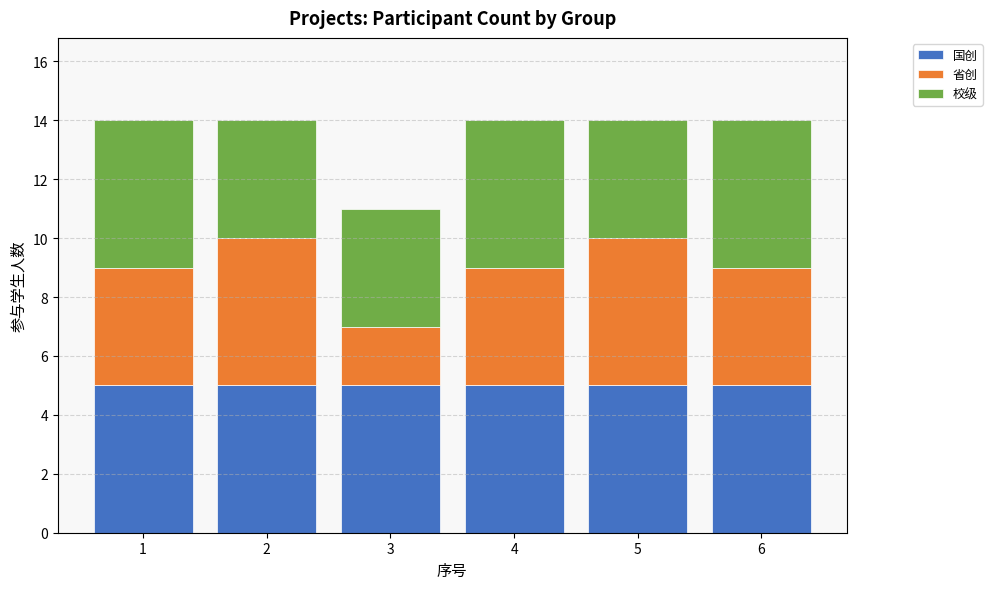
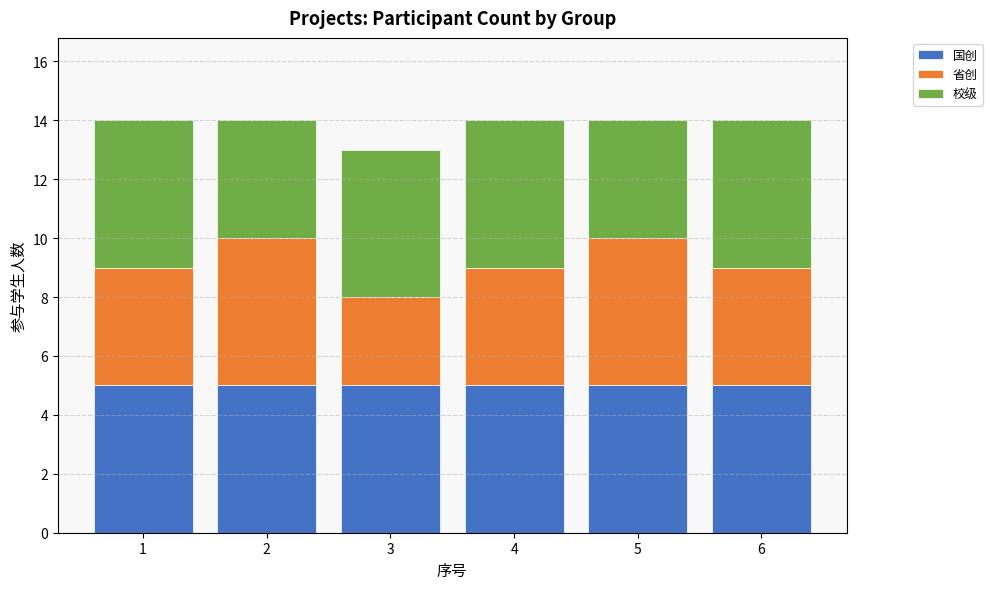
  {
    "国创": {
      "1": 5,
      "2": 5,
      "3": 5,
      "4": 5,
      "5": 5,
      "6": 5
    },
    "省创": {
      "1": 4,
      "2": 5,
-     "3": 2,
+     "3": 3,
      "4": 4,
      "5": 5,
      "6": 4
    },
    "校级": {
      "1": 5,
      "2": 4,
-     "3": 4,
+     "3": 5,
      "4": 5,
      "5": 4,
      "6": 5
    }
  }
